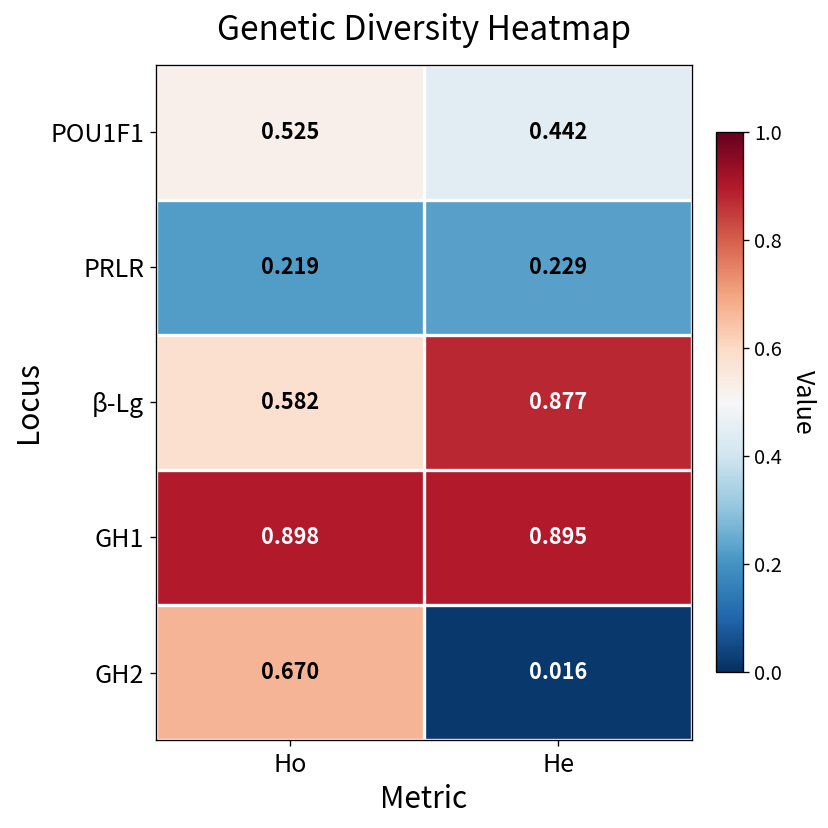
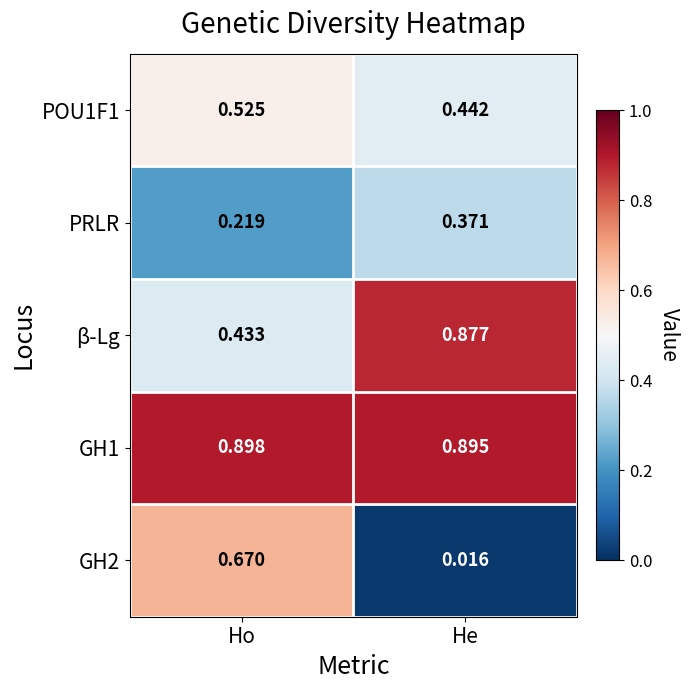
  {
    "POU1F1": {
      "Ho": 0.525,
      "He": 0.442
    },
    "PRLR": {
      "Ho": 0.219,
-     "He": 0.229
+     "He": 0.371
    },
    "β-Lg": {
-     "Ho": 0.582,
+     "Ho": 0.433,
      "He": 0.877
    },
    "GH1": {
      "Ho": 0.898,
      "He": 0.895
    },
    "GH2": {
      "Ho": 0.670,
      "He": 0.016
    }
  }
